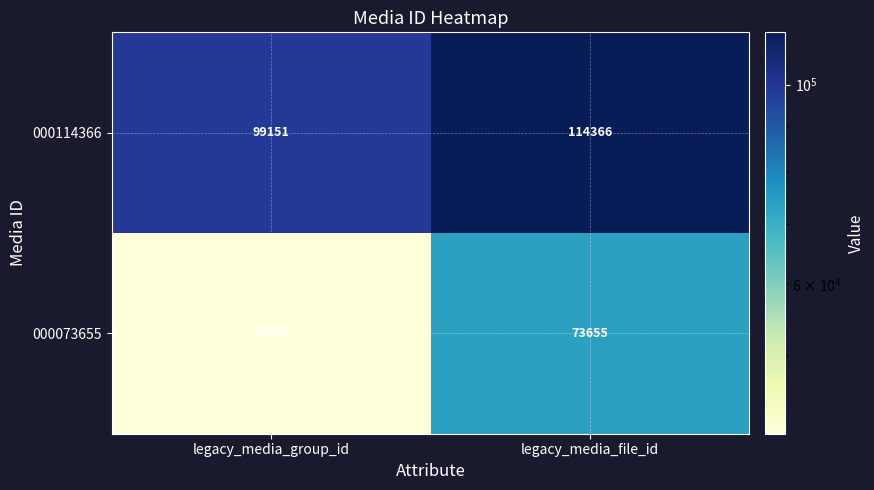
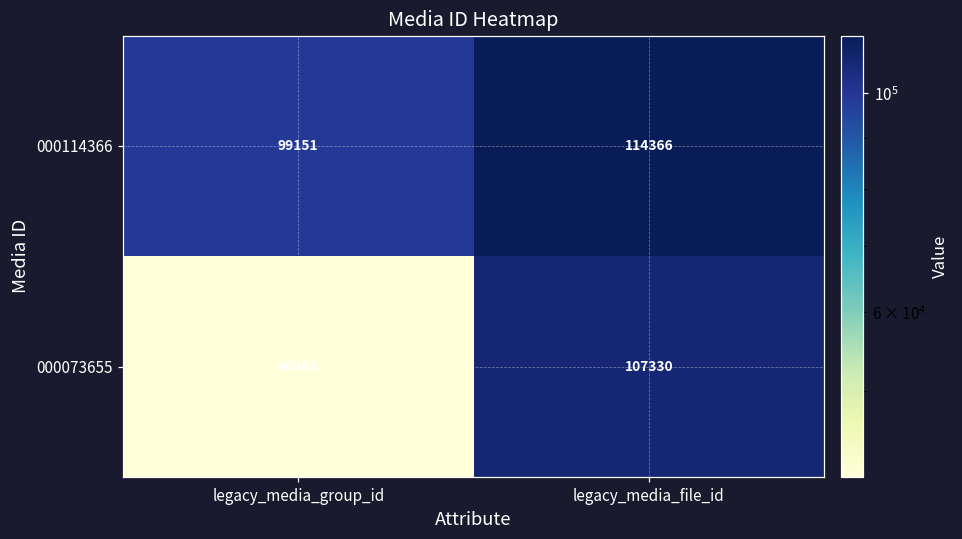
  {
    "000114366": {
      "legacy_media_group_id": 99151,
      "legacy_media_file_id": 114366
    },
    "000073655": {
-     "legacy_media_file_id": 73655
+     "legacy_media_file_id": 107330
    }
  }
